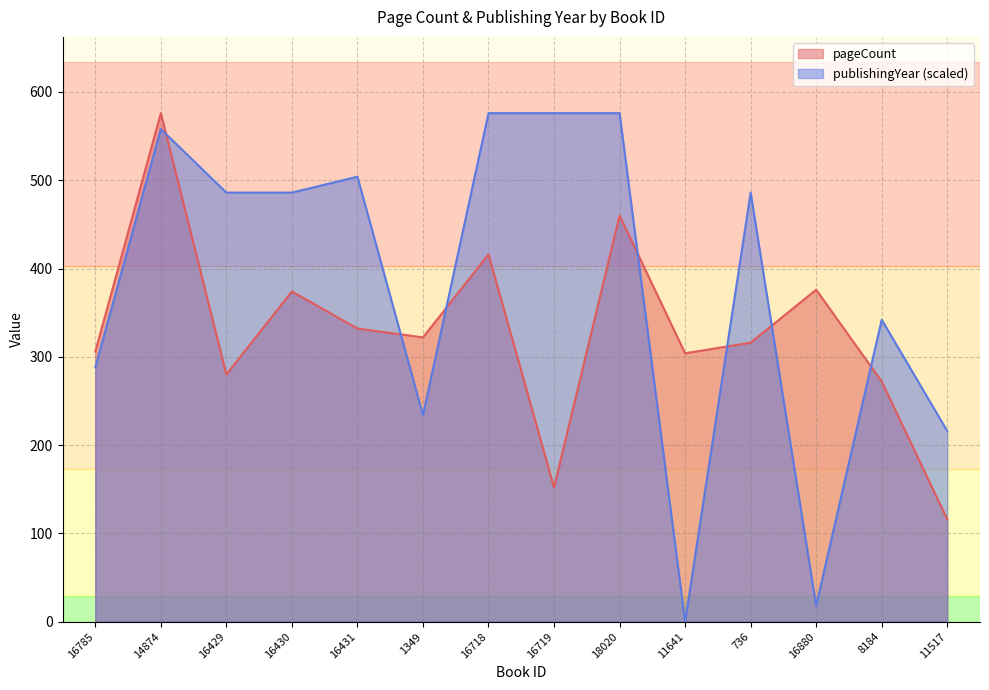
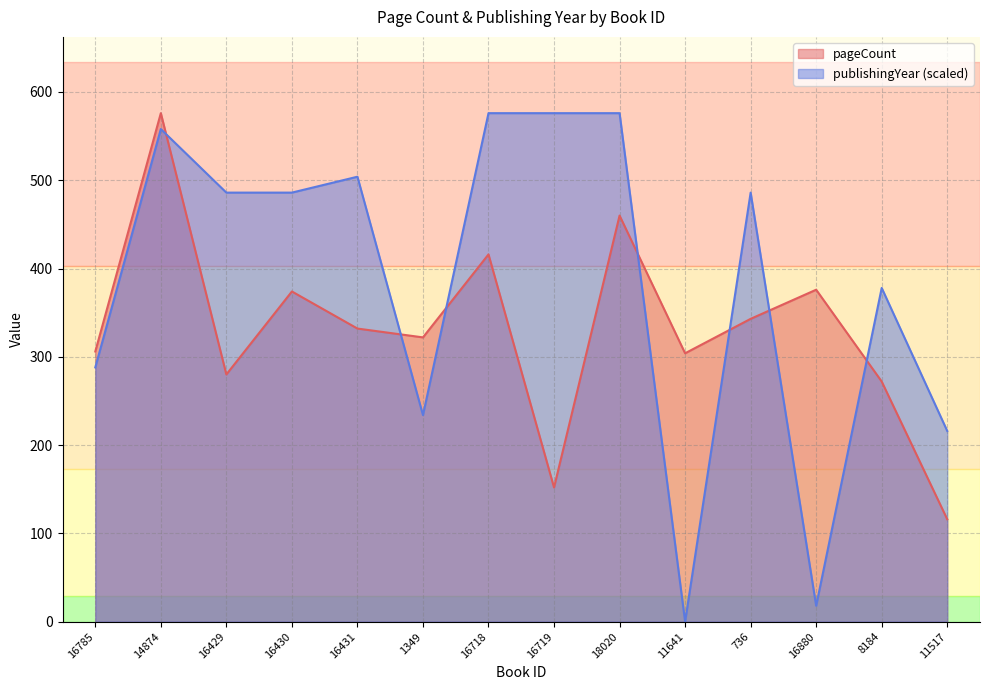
  {
    "pageCount": {
      "16785": 310,
      "14874": 580,
      "16429": 280,
      "16430": 370,
      "16431": 330,
      "1349": 320,
      "16718": 420,
      "16719": 150,
      "18020": 460,
      "11641": 300,
-     "736": 320,
+     "736": 340,
      "16880": 380,
      "8184": 270,
      "11517": 120
    },
    "publishingYear (scaled)": {
      "16785": 290,
      "14874": 560,
      "16429": 490,
      "16430": 490,
      "16431": 500,
      "1349": 230,
      "16718": 580,
      "16719": 580,
      "18020": 580,
      "11641": 0,
      "736": 490,
      "16880": 20,
-     "8184": 340,
+     "8184": 380,
      "11517": 220
    }
  }
